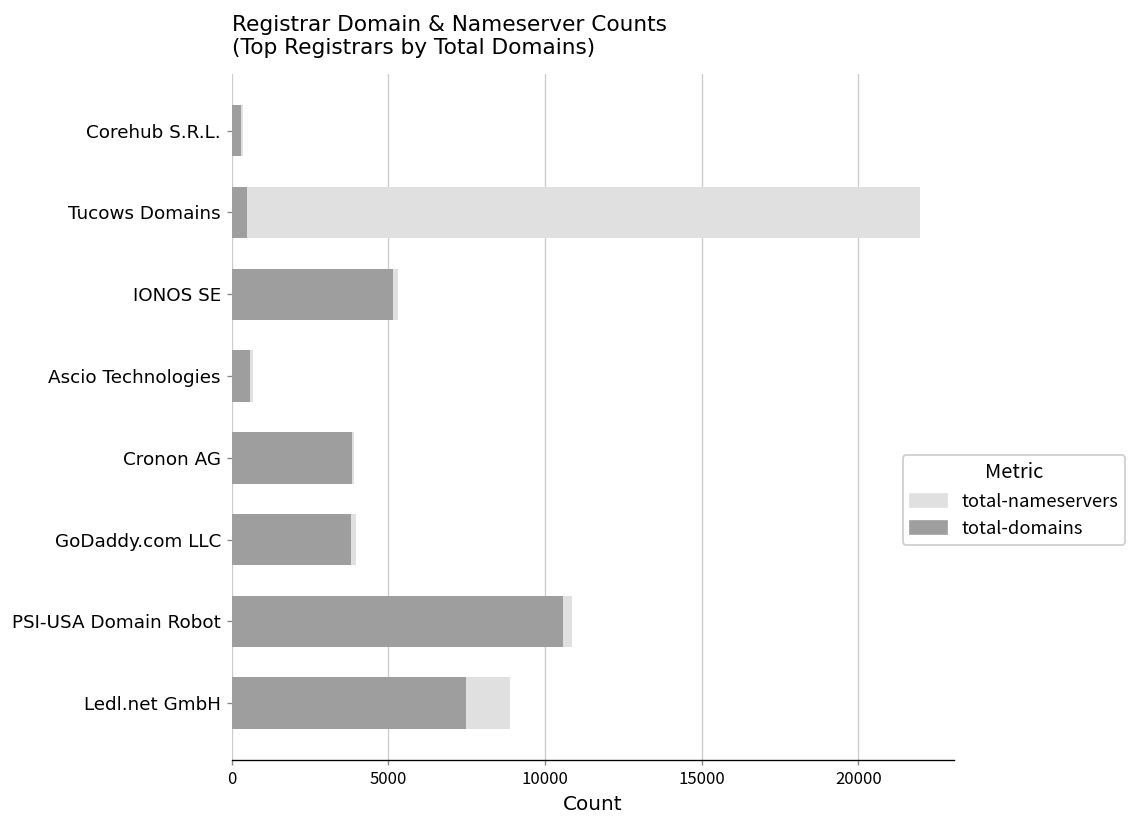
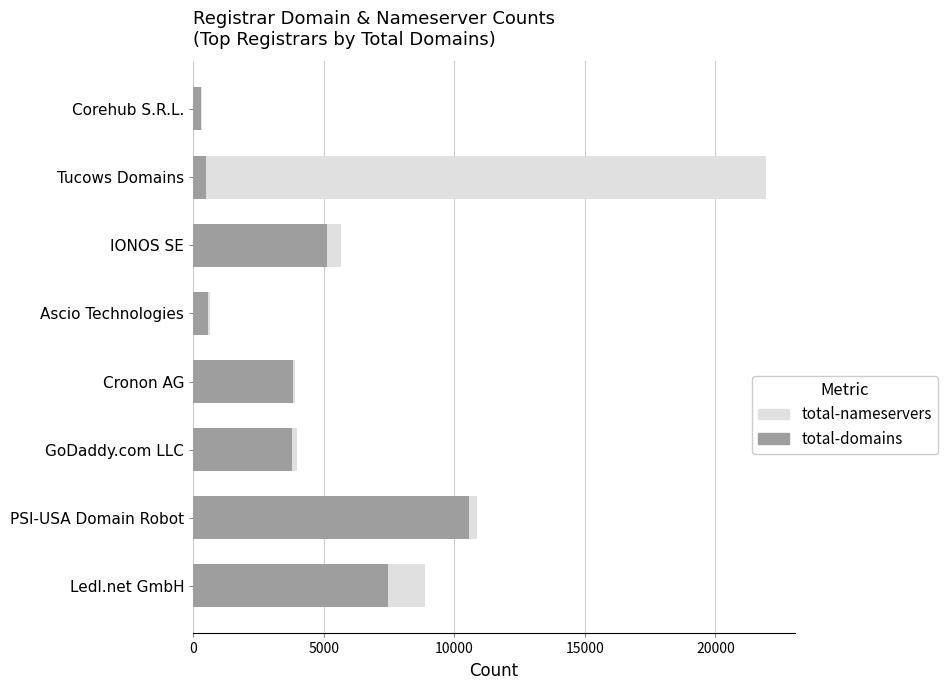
  {
    "total-domains": {
      "Corehub S.R.L.": 300,
      "Tucows Domains": 500,
      "IONOS SE": 5100,
      "Ascio Technologies": 600,
      "Cronon AG": 3800,
      "GoDaddy.com LLC": 3800,
      "PSI-USA Domain Robot": 10600,
      "Ledl.net GmbH": 7500
    },
    "total-nameservers": {
      "Tucows Domains": 21500,
-     "IONOS SE": 200,
+     "IONOS SE": 500,
      "GoDaddy.com LLC": 200,
      "PSI-USA Domain Robot": 300,
      "Ledl.net GmbH": 1400
    }
  }
